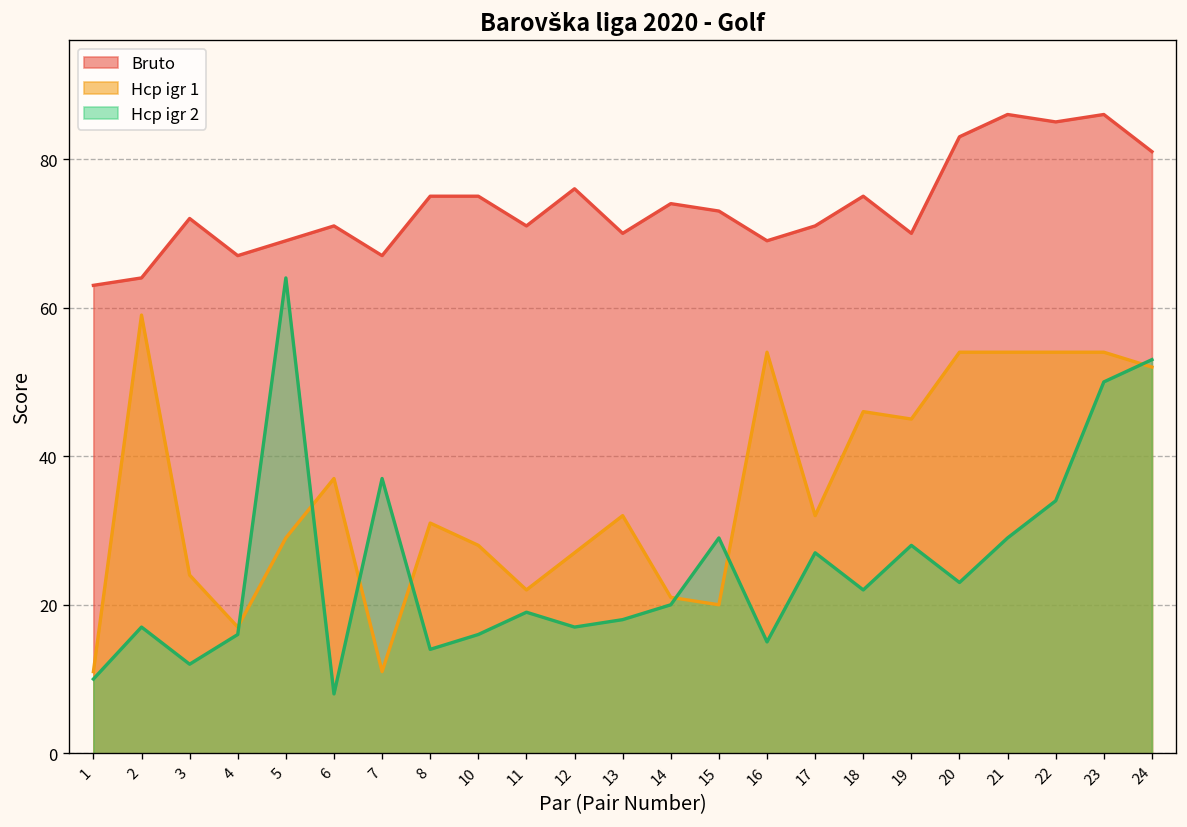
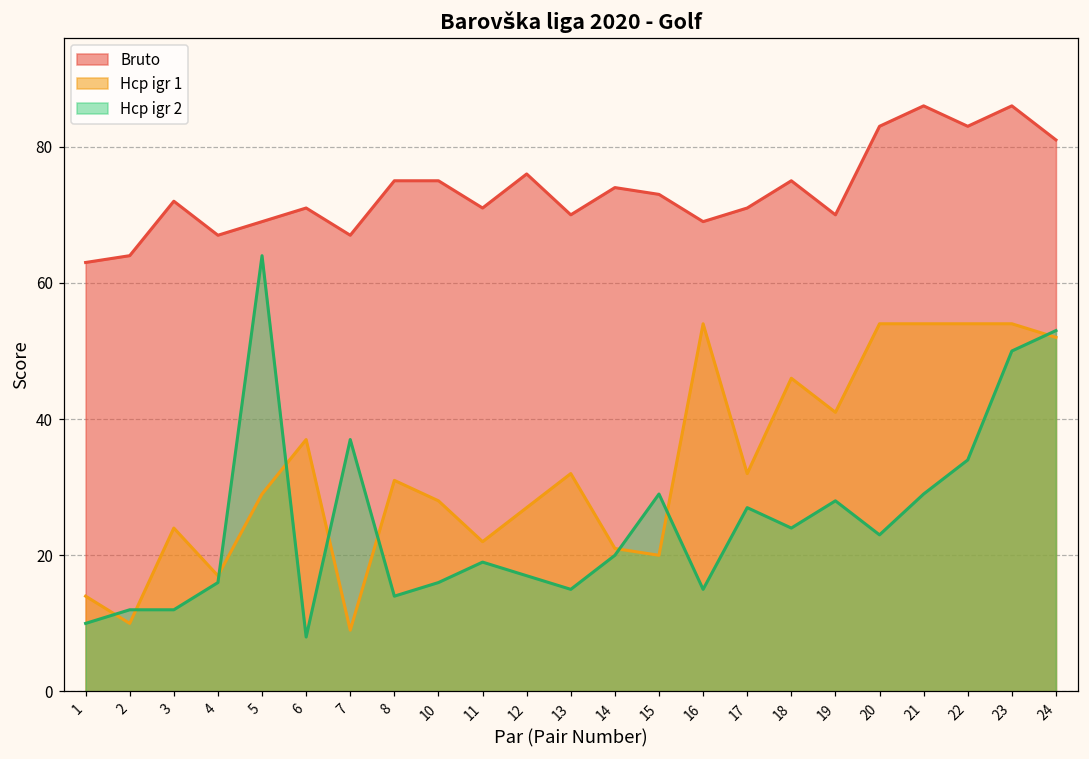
  {
    "Bruto": {
      "1": 63,
      "2": 64,
      "3": 72,
      "4": 67,
      "5": 69,
      "6": 71,
      "7": 67,
      "8": 75,
      "10": 75,
      "11": 71,
      "12": 76,
      "13": 70,
      "14": 74,
      "15": 73,
      "16": 69,
      "17": 71,
      "18": 75,
      "19": 70,
      "20": 83,
      "21": 86,
-     "22": 85,
+     "22": 83,
      "23": 86,
      "24": 81
    },
    "Hcp igr 1": {
-     "1": 11,
-     "2": 59,
+     "1": 14,
+     "2": 10,
      "3": 24,
      "4": 17,
      "5": 29,
      "6": 37,
-     "7": 11,
+     "7": 9,
      "8": 31,
      "10": 28,
      "11": 22,
      "12": 27,
      "13": 32,
      "14": 21,
      "15": 20,
      "16": 54,
      "17": 32,
      "18": 46,
-     "19": 45,
+     "19": 41,
      "20": 54,
      "21": 54,
      "22": 54,
      "23": 54,
      "24": 52
    },
    "Hcp igr 2": {
      "1": 10,
-     "2": 17,
+     "2": 12,
      "3": 12,
      "4": 16,
      "5": 64,
      "6": 8,
      "7": 37,
      "8": 14,
      "10": 16,
      "11": 19,
      "12": 17,
-     "13": 18,
+     "13": 15,
      "14": 20,
      "15": 29,
      "16": 15,
      "17": 27,
-     "18": 22,
+     "18": 24,
      "19": 28,
      "20": 23,
      "21": 29,
      "22": 34,
      "23": 50,
      "24": 53
    }
  }
